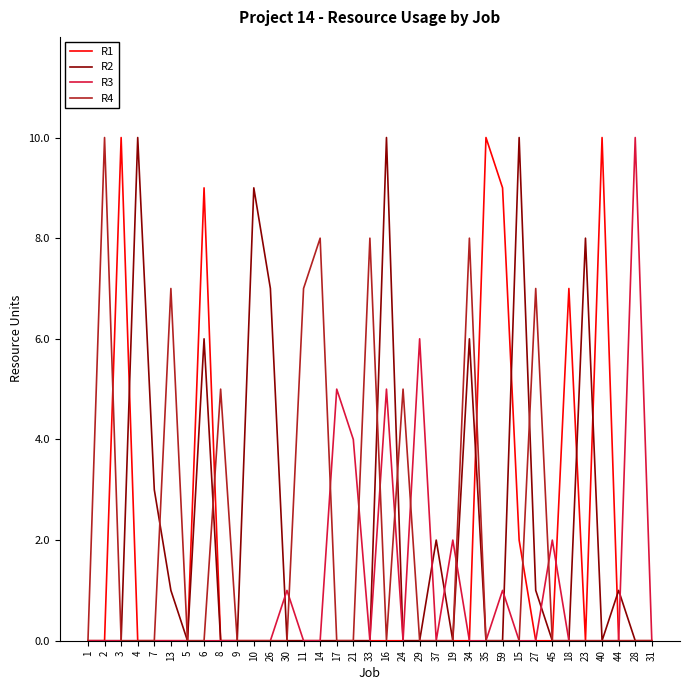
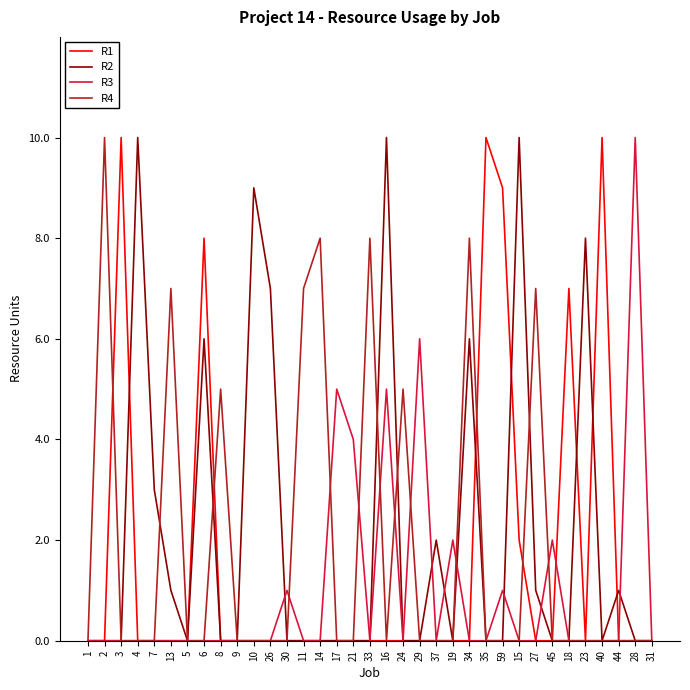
  {
    "R1": {
      "3": 10,
-     "6": 9,
+     "6": 8,
      "35": 10,
      "59": 9,
      "15": 2,
      "18": 7,
      "40": 10
    },
    "R2": {
      "4": 10,
      "7": 3,
      "13": 1,
      "6": 6,
      "10": 9,
      "26": 7,
      "16": 10,
      "37": 2,
      "34": 6,
      "15": 10,
      "27": 1,
      "23": 8,
      "44": 1
    }
  }
